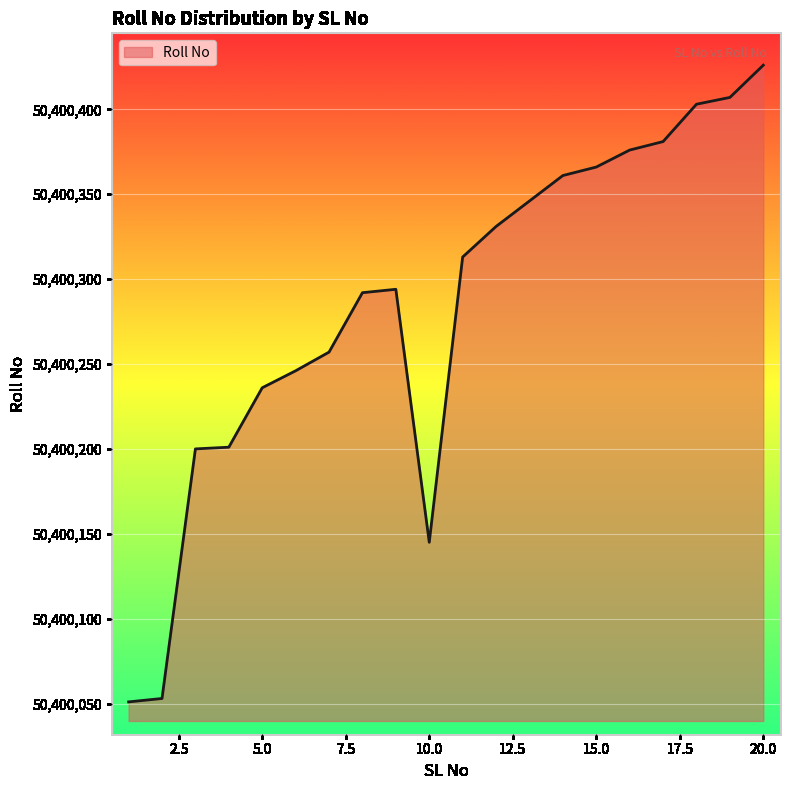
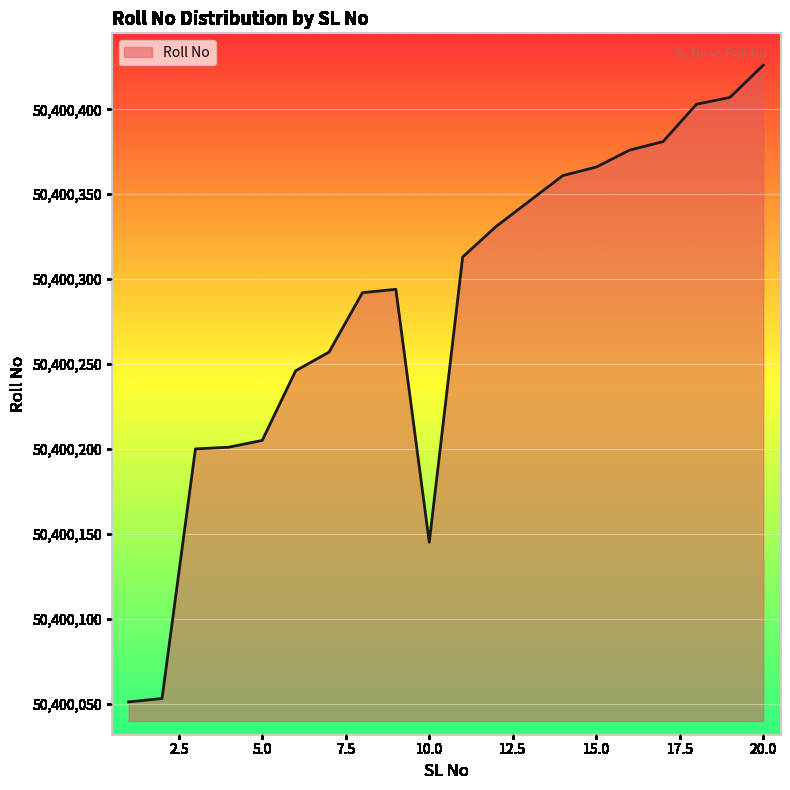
  {
-   "5.0": "50,400,236",
+   "5.0": "50,400,205",
    "10.0": "50,400,145",
    "15.0": "50,400,366",
    "20.0": "50,400,426"
  }
